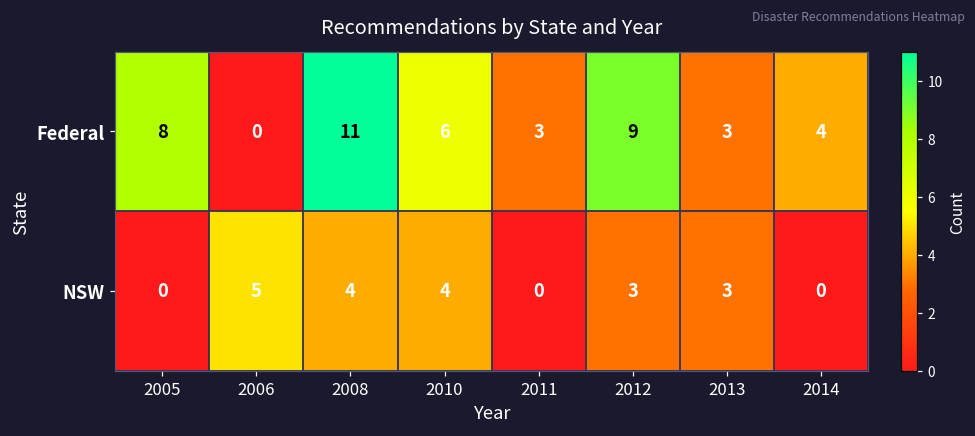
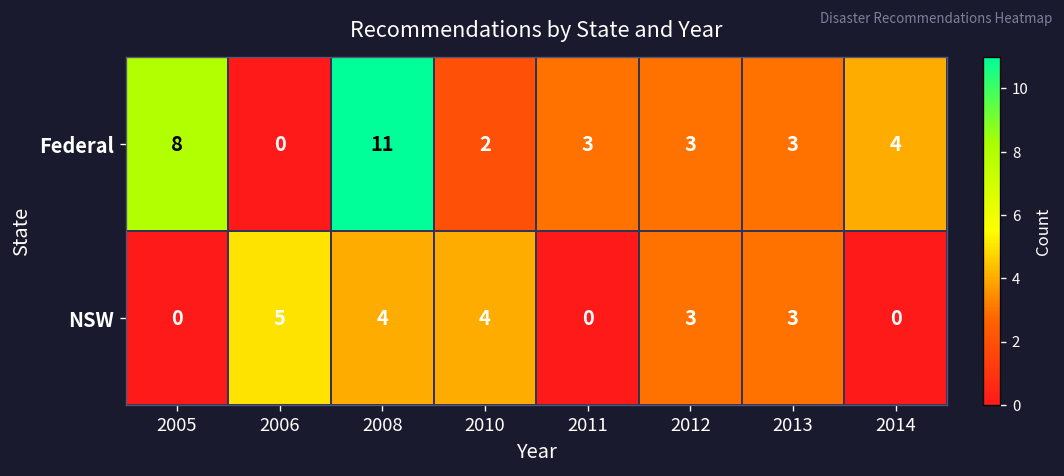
  {
    "Federal": {
      "2005": 8,
      "2006": 0,
      "2008": 11,
-     "2010": 6,
+     "2010": 2,
      "2011": 3,
-     "2012": 9,
+     "2012": 3,
      "2013": 3,
      "2014": 4
    },
    "NSW": {
      "2005": 0,
      "2006": 5,
      "2008": 4,
      "2010": 4,
      "2011": 0,
      "2012": 3,
      "2013": 3,
      "2014": 0
    }
  }
